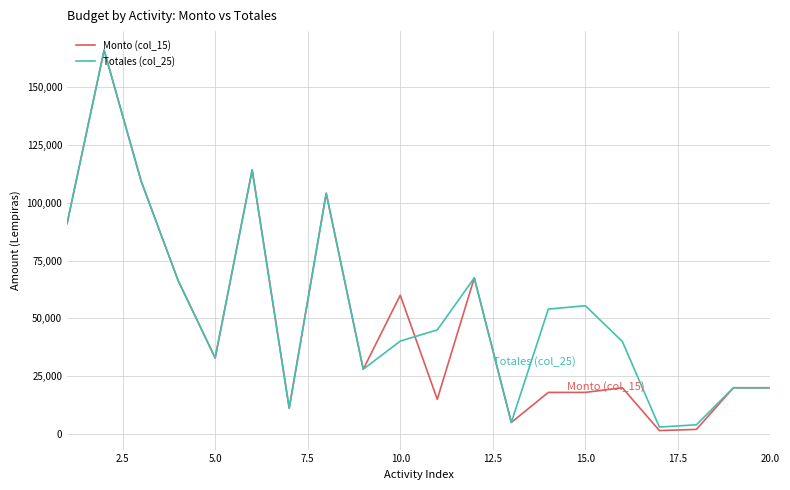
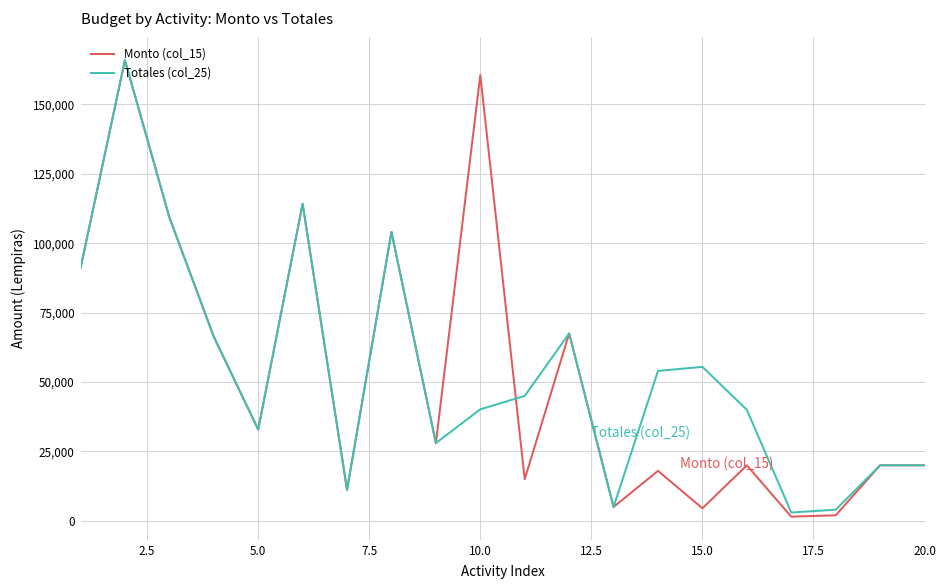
  {
    "Monto (col_15)": {
-     "10.0": "60,000",
-     "15.0": "18,000"
+     "10.0": "161,000",
+     "15.0": "5,000"
    },
    "Totales (col_25)": {
      "10.0": "40,000",
      "15.0": "55,000"
    }
  }
